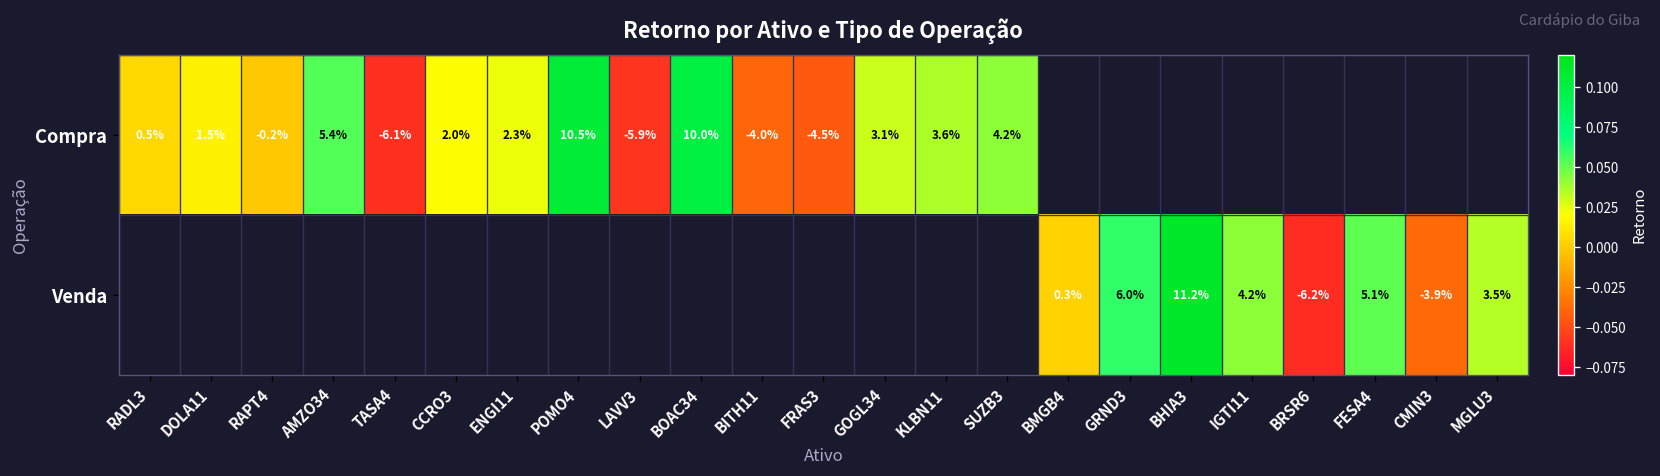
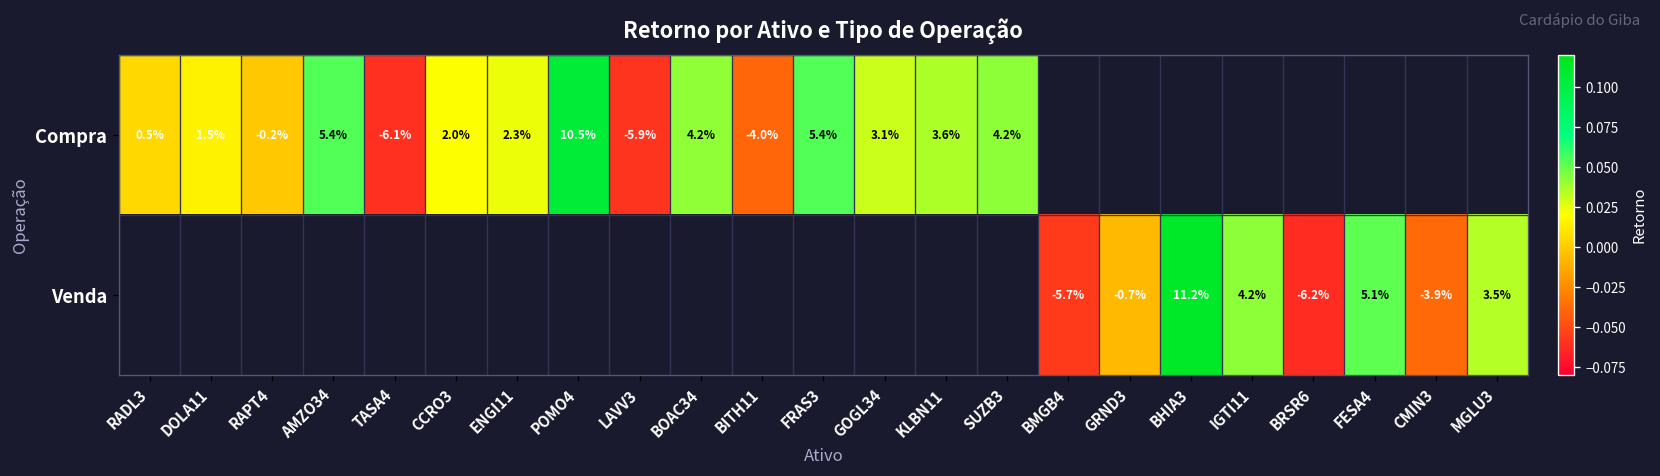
  {
    "Compra": {
      "RADL3": "0.5%",
      "DOLA11": "1.5%",
      "RAPT4": "-0.2%",
      "AMZO34": "5.4%",
      "TASA4": "-6.1%",
      "CCRO3": "2.0%",
      "ENGI11": "2.3%",
      "POMO4": "10.5%",
      "LAVV3": "-5.9%",
-     "BOAC34": "10.0%",
+     "BOAC34": "4.2%",
      "BITH11": "-4.0%",
-     "FRAS3": "-4.5%",
+     "FRAS3": "5.4%",
      "GOGL34": "3.1%",
      "KLBN11": "3.6%",
      "SUZB3": "4.2%"
    },
    "Venda": {
-     "BMGB4": "0.3%",
-     "GRND3": "6.0%",
+     "BMGB4": "-5.7%",
+     "GRND3": "-0.7%",
      "BHIA3": "11.2%",
      "IGTI11": "4.2%",
      "BRSR6": "-6.2%",
      "FESA4": "5.1%",
      "CMIN3": "-3.9%",
      "MGLU3": "3.5%"
    }
  }
